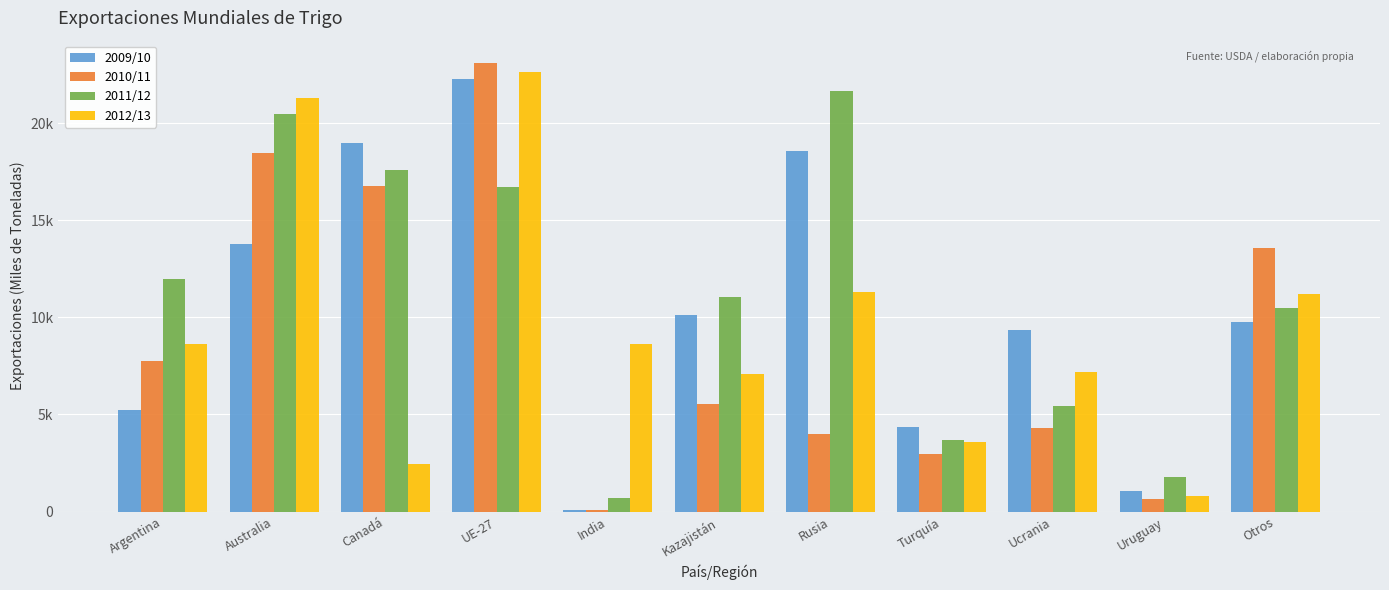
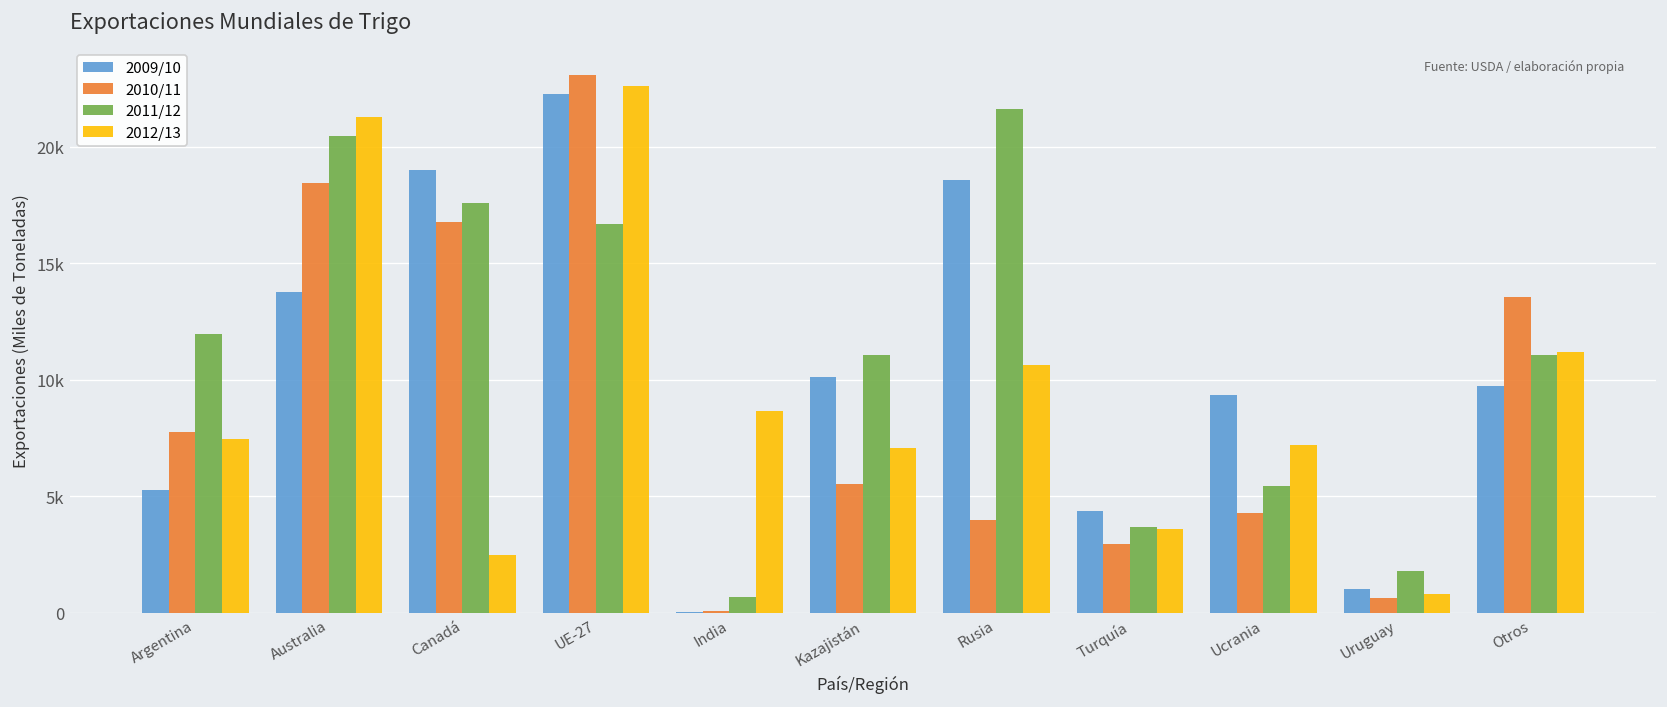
  {
    "2009/10": {
      "Argentina": 5300,
      "Australia": 13800,
      "Canadá": 19000,
      "UE-27": 22300,
      "Kazajistán": 10100,
      "Rusia": 18600,
      "Turquía": 4400,
      "Ucrania": 9300,
      "Uruguay": 1000,
      "Otros": 9700
    },
    "2010/11": {
      "Argentina": 7700,
      "Australia": 18500,
      "Canadá": 16800,
      "UE-27": 23100,
      "Kazajistán": 5500,
      "Rusia": 4000,
      "Turquía": 2900,
      "Ucrania": 4300,
      "Uruguay": 600,
      "Otros": 13600
    },
    "2011/12": {
      "Argentina": 12000,
      "Australia": 20500,
      "Canadá": 17600,
      "UE-27": 16700,
      "India": 700,
      "Kazajistán": 11100,
      "Rusia": 21600,
      "Turquía": 3700,
      "Ucrania": 5400,
      "Uruguay": 1800,
-     "Otros": 10500
+     "Otros": 11100
    },
    "2012/13": {
-     "Argentina": 8600,
+     "Argentina": 7500,
      "Australia": 21300,
      "Canadá": 2500,
      "UE-27": 22600,
      "India": 8600,
      "Kazajistán": 7100,
-     "Rusia": 11300,
+     "Rusia": 10600,
      "Turquía": 3600,
      "Ucrania": 7200,
      "Uruguay": 800,
      "Otros": 11200
    }
  }
